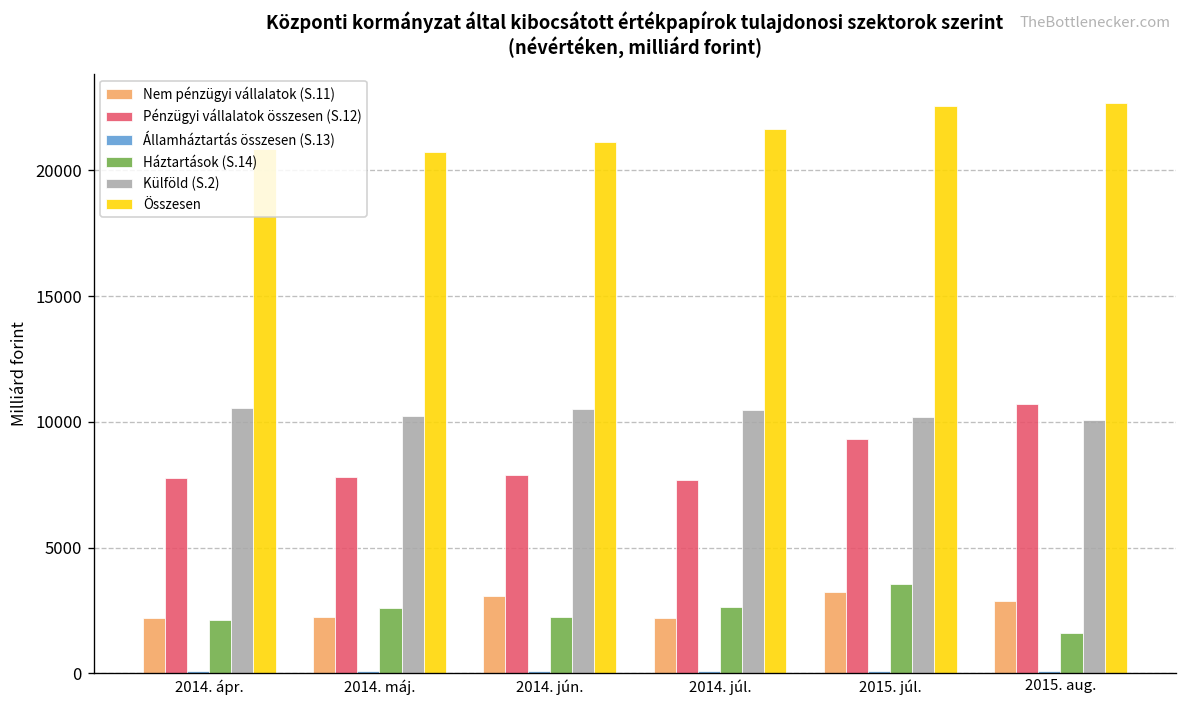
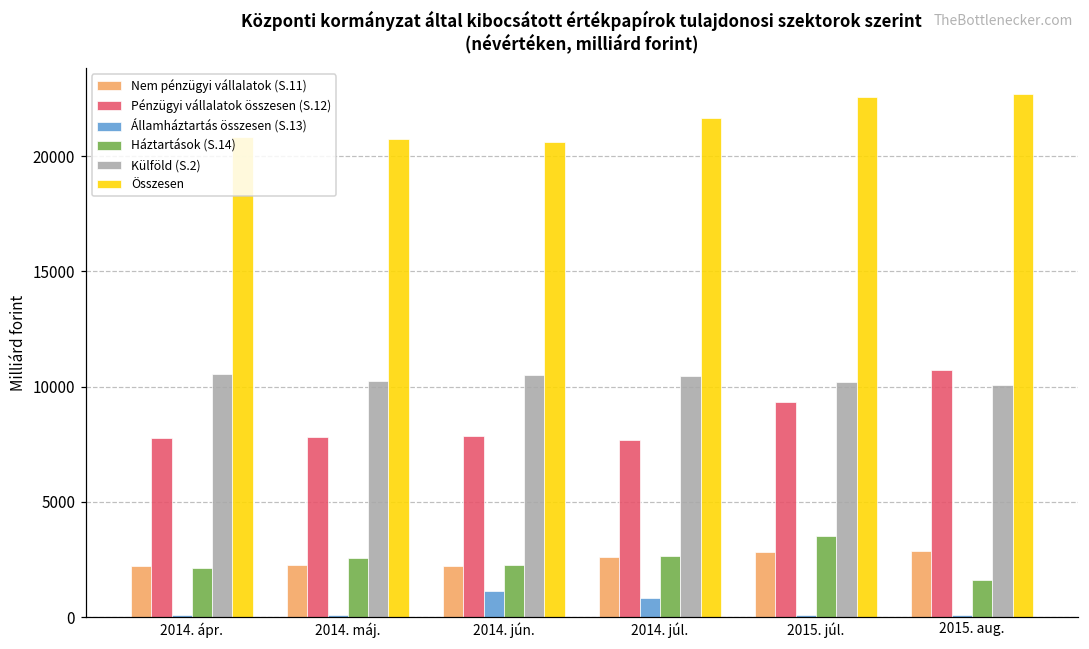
  {
    "Nem pénzügyi vállalatok (S.11)": {
      "2014. ápr.": 2200,
      "2014. máj.": 2300,
-     "2014. jún.": 3100,
-     "2014. júl.": 2200,
-     "2015. júl.": 3200,
+     "2014. jún.": 2200,
+     "2014. júl.": 2600,
+     "2015. júl.": 2800,
      "2015. aug.": 2900
    },
    "Pénzügyi vállalatok összesen (S.12)": {
      "2014. ápr.": 7800,
      "2014. máj.": 7800,
      "2014. jún.": 7900,
      "2014. júl.": 7700,
      "2015. júl.": 9300,
      "2015. aug.": 10700
    },
    "Államháztartás összesen (S.13)": {
-     "2014. jún.": 100,
-     "2014. júl.": 100
+     "2014. jún.": 1100,
+     "2014. júl.": 800
    },
    "Háztartások (S.14)": {
      "2014. ápr.": 2100,
      "2014. máj.": 2600,
      "2014. jún.": 2300,
      "2014. júl.": 2600,
      "2015. júl.": 3500,
      "2015. aug.": 1600
    },
    "Külföld (S.2)": {
      "2014. ápr.": 10500,
      "2014. máj.": 10200,
      "2014. jún.": 10500,
      "2014. júl.": 10500,
      "2015. júl.": 10200,
      "2015. aug.": 10100
    },
    "Összesen": {
      "2014. máj.": 20700,
-     "2014. jún.": 21100,
+     "2014. jún.": 20600,
      "2014. júl.": 21700,
      "2015. júl.": 22500,
      "2015. aug.": 22700
    }
  }
